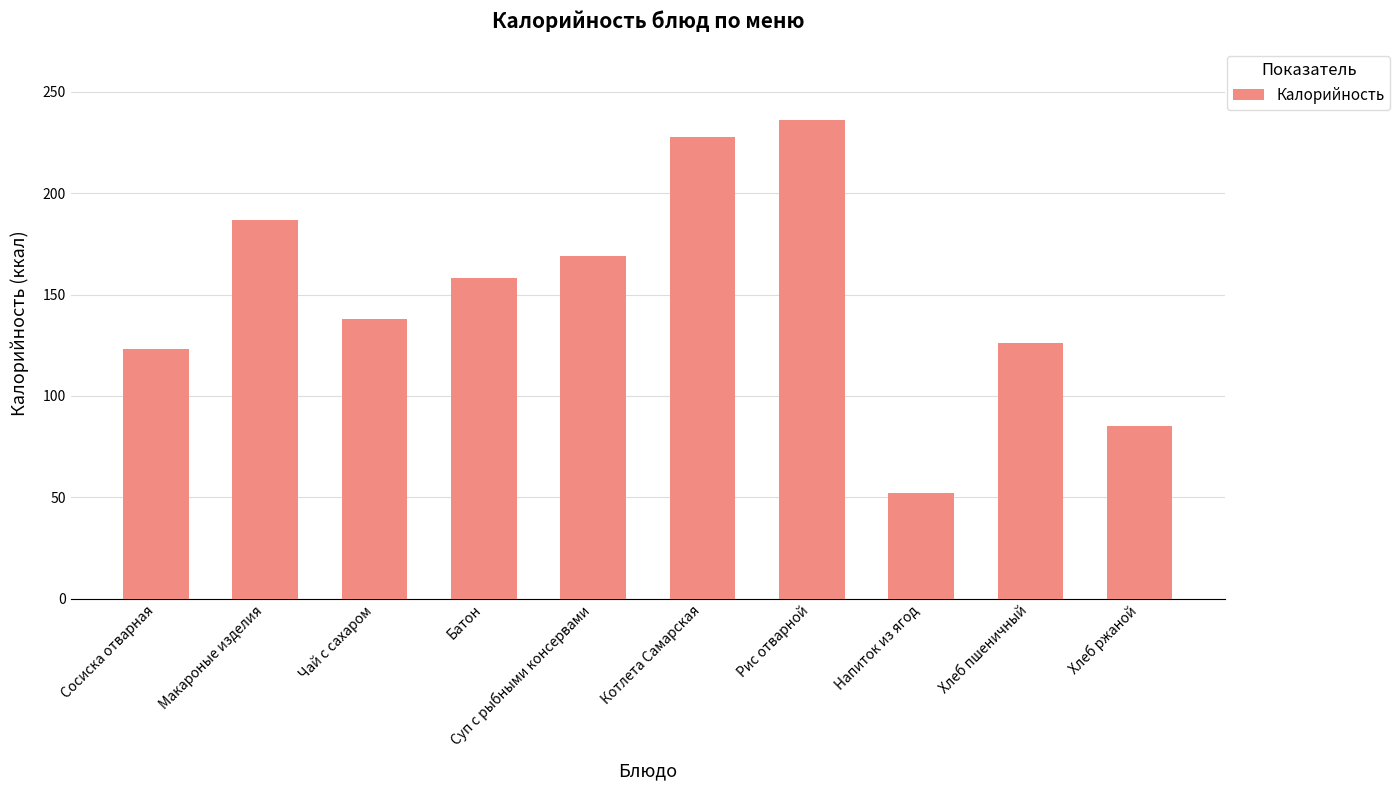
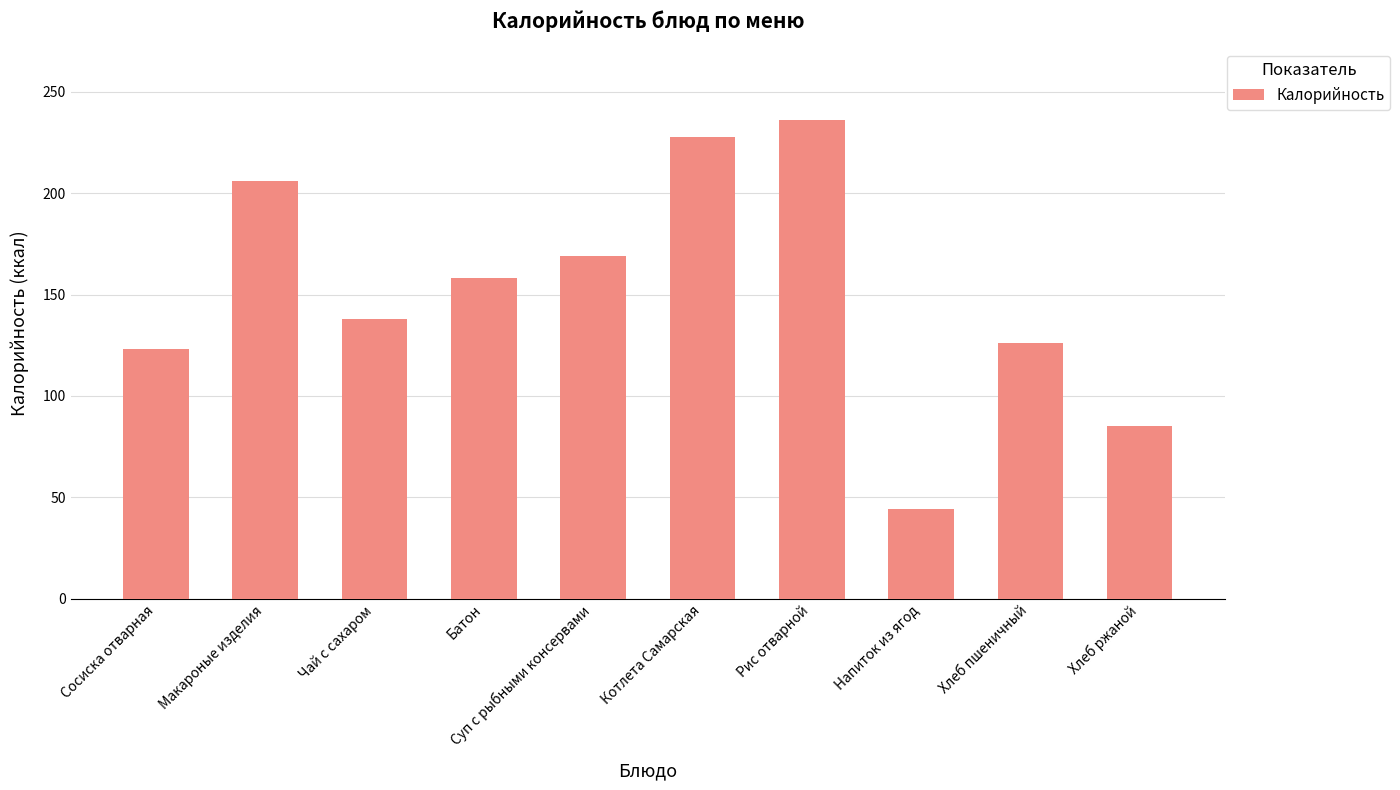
  {
    "Сосиска отварная": 123,
-   "Макароные изделия": 187,
+   "Макароные изделия": 206,
    "Чай с сахаром": 138,
    "Батон": 158,
    "Суп с рыбными консервами": 169,
    "Котлета Самарская": 228,
    "Рис отварной": 236,
-   "Напиток из ягод": 52,
+   "Напиток из ягод": 44,
    "Хлеб пшеничный": 126,
    "Хлеб ржаной": 85
  }
